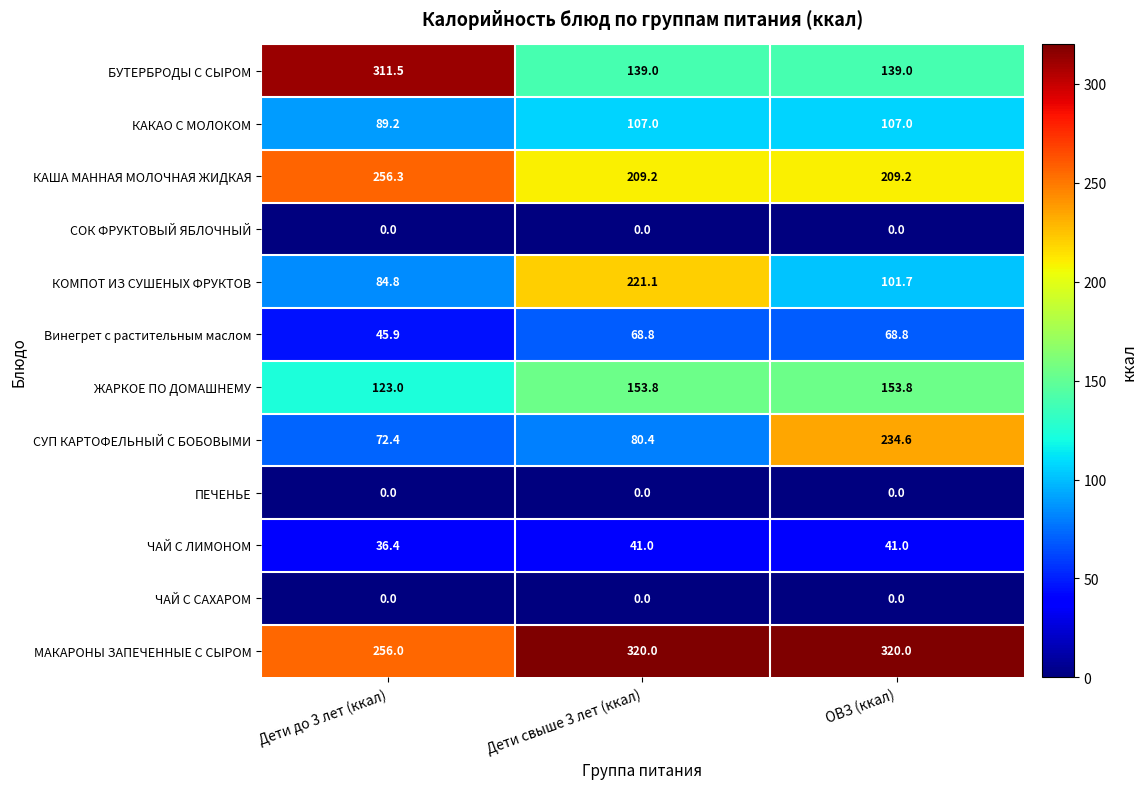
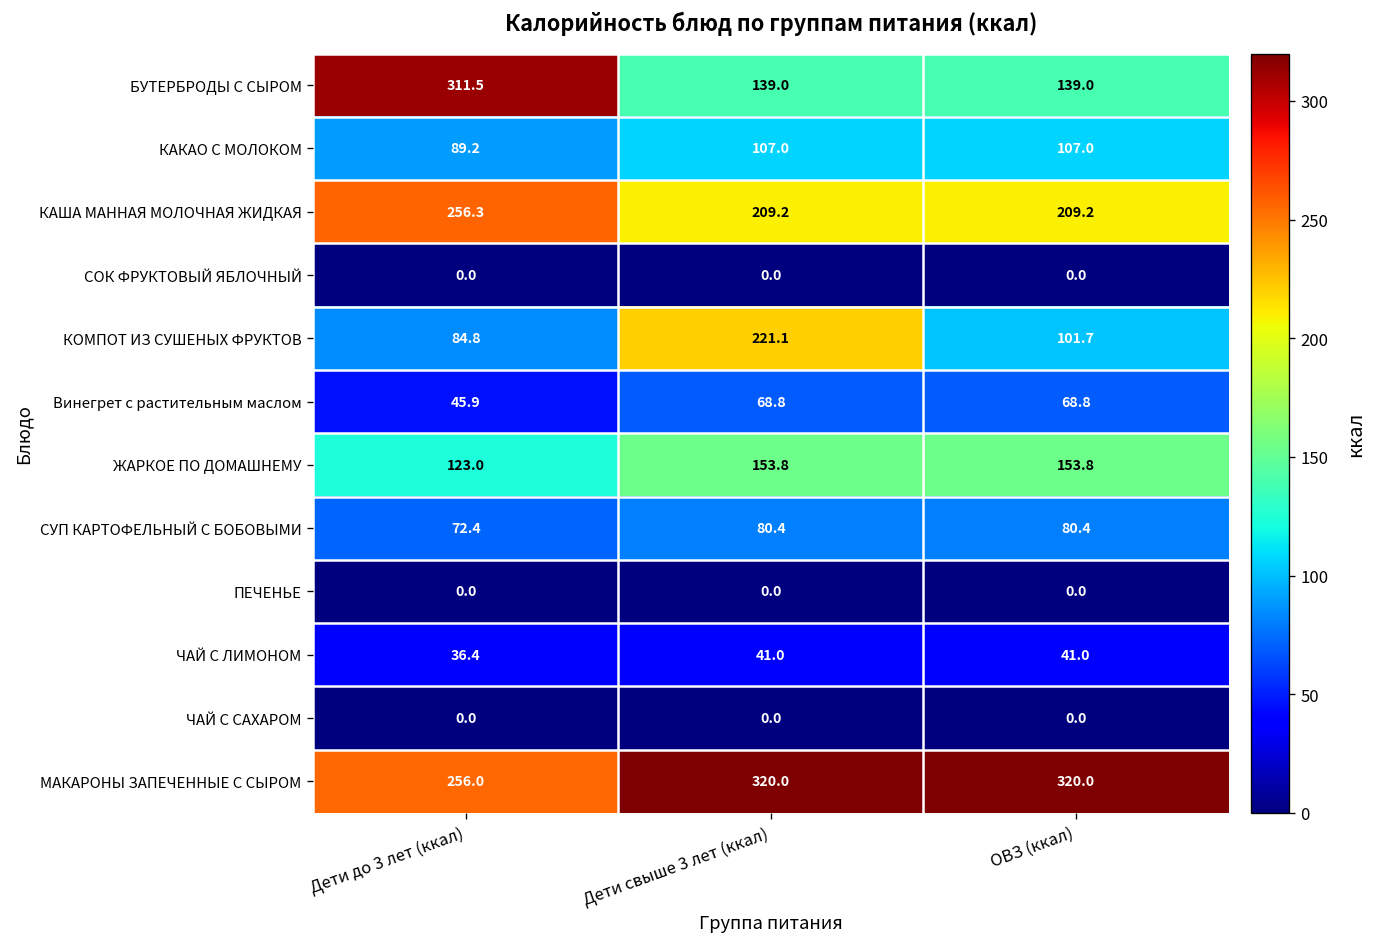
  {
    "БУТЕРБРОДЫ С СЫРОМ": {
      "Дети до 3 лет (ккал)": 311.5,
      "Дети свыше 3 лет (ккал)": 139.0,
      "ОВЗ (ккал)": 139.0
    },
    "КАКАО С МОЛОКОМ": {
      "Дети до 3 лет (ккал)": 89.2,
      "Дети свыше 3 лет (ккал)": 107.0,
      "ОВЗ (ккал)": 107.0
    },
    "КАША МАННАЯ МОЛОЧНАЯ ЖИДКАЯ": {
      "Дети до 3 лет (ккал)": 256.3,
      "Дети свыше 3 лет (ккал)": 209.2,
      "ОВЗ (ккал)": 209.2
    },
    "СОК ФРУКТОВЫЙ ЯБЛОЧНЫЙ": {
      "Дети до 3 лет (ккал)": 0.0,
      "Дети свыше 3 лет (ккал)": 0.0,
      "ОВЗ (ккал)": 0.0
    },
    "КОМПОТ ИЗ СУШЕНЫХ ФРУКТОВ": {
      "Дети до 3 лет (ккал)": 84.8,
      "Дети свыше 3 лет (ккал)": 221.1,
      "ОВЗ (ккал)": 101.7
    },
    "Винегрет с растительным маслом": {
      "Дети до 3 лет (ккал)": 45.9,
      "Дети свыше 3 лет (ккал)": 68.8,
      "ОВЗ (ккал)": 68.8
    },
    "ЖАРКОЕ ПО ДОМАШНЕМУ": {
      "Дети до 3 лет (ккал)": 123.0,
      "Дети свыше 3 лет (ккал)": 153.8,
      "ОВЗ (ккал)": 153.8
    },
    "СУП КАРТОФЕЛЬНЫЙ С БОБОВЫМИ": {
      "Дети до 3 лет (ккал)": 72.4,
      "Дети свыше 3 лет (ккал)": 80.4,
-     "ОВЗ (ккал)": 234.6
+     "ОВЗ (ккал)": 80.4
    },
    "ПЕЧЕНЬЕ": {
      "Дети до 3 лет (ккал)": 0.0,
      "Дети свыше 3 лет (ккал)": 0.0,
      "ОВЗ (ккал)": 0.0
    },
    "ЧАЙ С ЛИМОНОМ": {
      "Дети до 3 лет (ккал)": 36.4,
      "Дети свыше 3 лет (ккал)": 41.0,
      "ОВЗ (ккал)": 41.0
    },
    "ЧАЙ С САХАРОМ": {
      "Дети до 3 лет (ккал)": 0.0,
      "Дети свыше 3 лет (ккал)": 0.0,
      "ОВЗ (ккал)": 0.0
    },
    "МАКАРОНЫ ЗАПЕЧЕННЫЕ С СЫРОМ": {
      "Дети до 3 лет (ккал)": 256.0,
      "Дети свыше 3 лет (ккал)": 320.0,
      "ОВЗ (ккал)": 320.0
    }
  }
